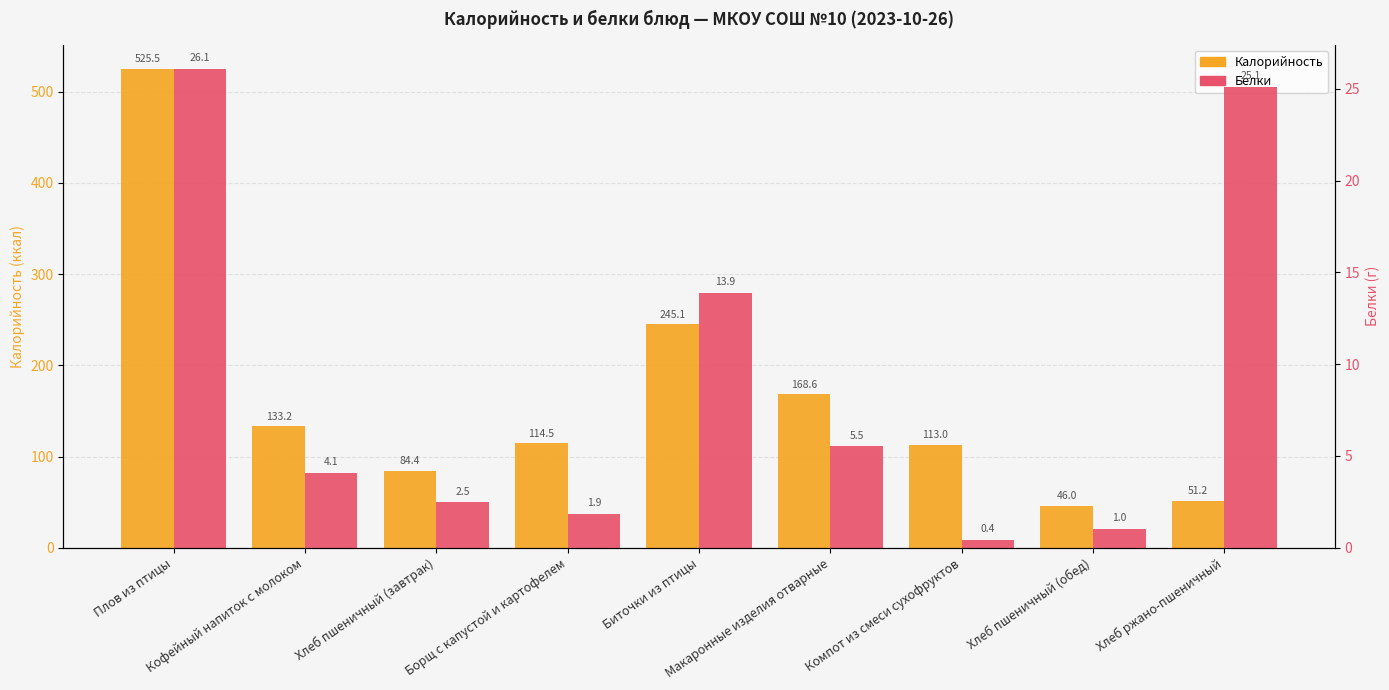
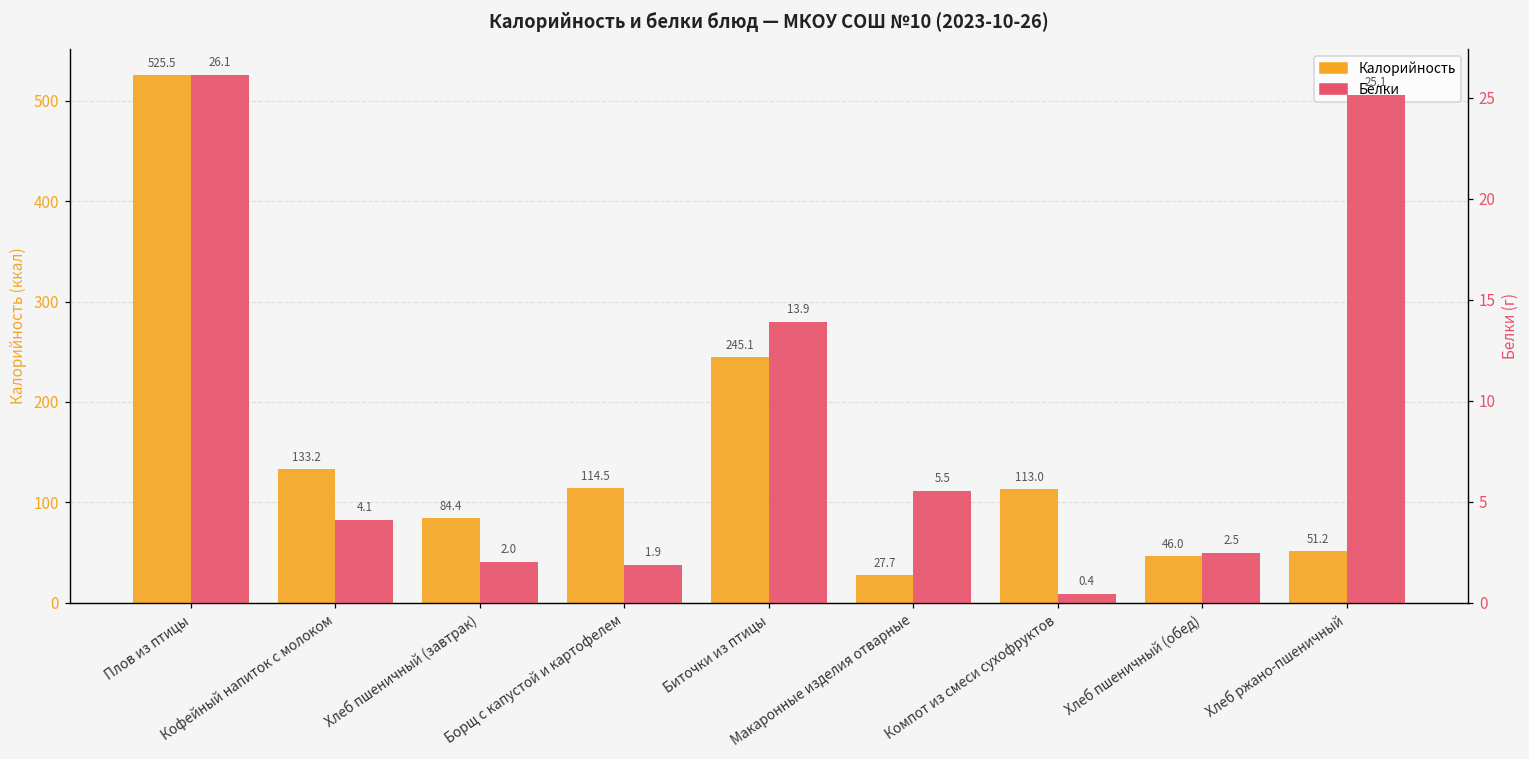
  {
    "Калорийность": {
      "Плов из птицы": 525.5,
      "Кофейный напиток с молоком": 133.2,
      "Хлеб пшеничный (завтрак)": 84.4,
      "Борщ с капустой и картофелем": 114.5,
      "Биточки из птицы": 245.1,
-     "Макаронные изделия отварные": 168.6,
+     "Макаронные изделия отварные": 27.7,
      "Компот из смеси сухофруктов": 113.0,
      "Хлеб пшеничный (обед)": 46.0,
      "Хлеб ржано-пшеничный": 51.2
    },
    "Белки": {
      "Плов из птицы": 26.1,
      "Кофейный напиток с молоком": 4.1,
-     "Хлеб пшеничный (завтрак)": 2.5,
+     "Хлеб пшеничный (завтрак)": 2.0,
      "Борщ с капустой и картофелем": 1.9,
      "Биточки из птицы": 13.9,
      "Макаронные изделия отварные": 5.5,
      "Компот из смеси сухофруктов": 0.4,
-     "Хлеб пшеничный (обед)": 1.0
+     "Хлеб пшеничный (обед)": 2.5
    }
  }
